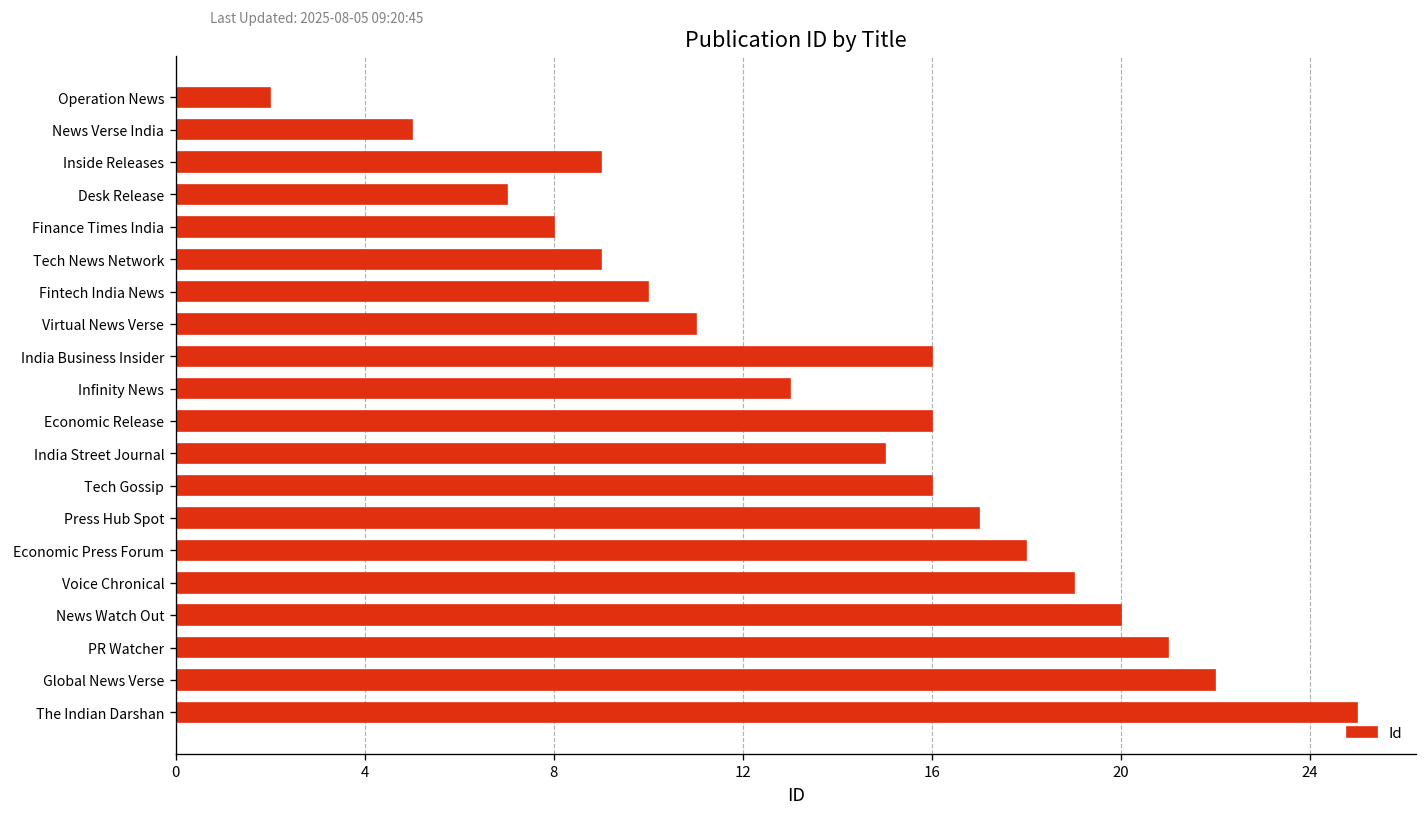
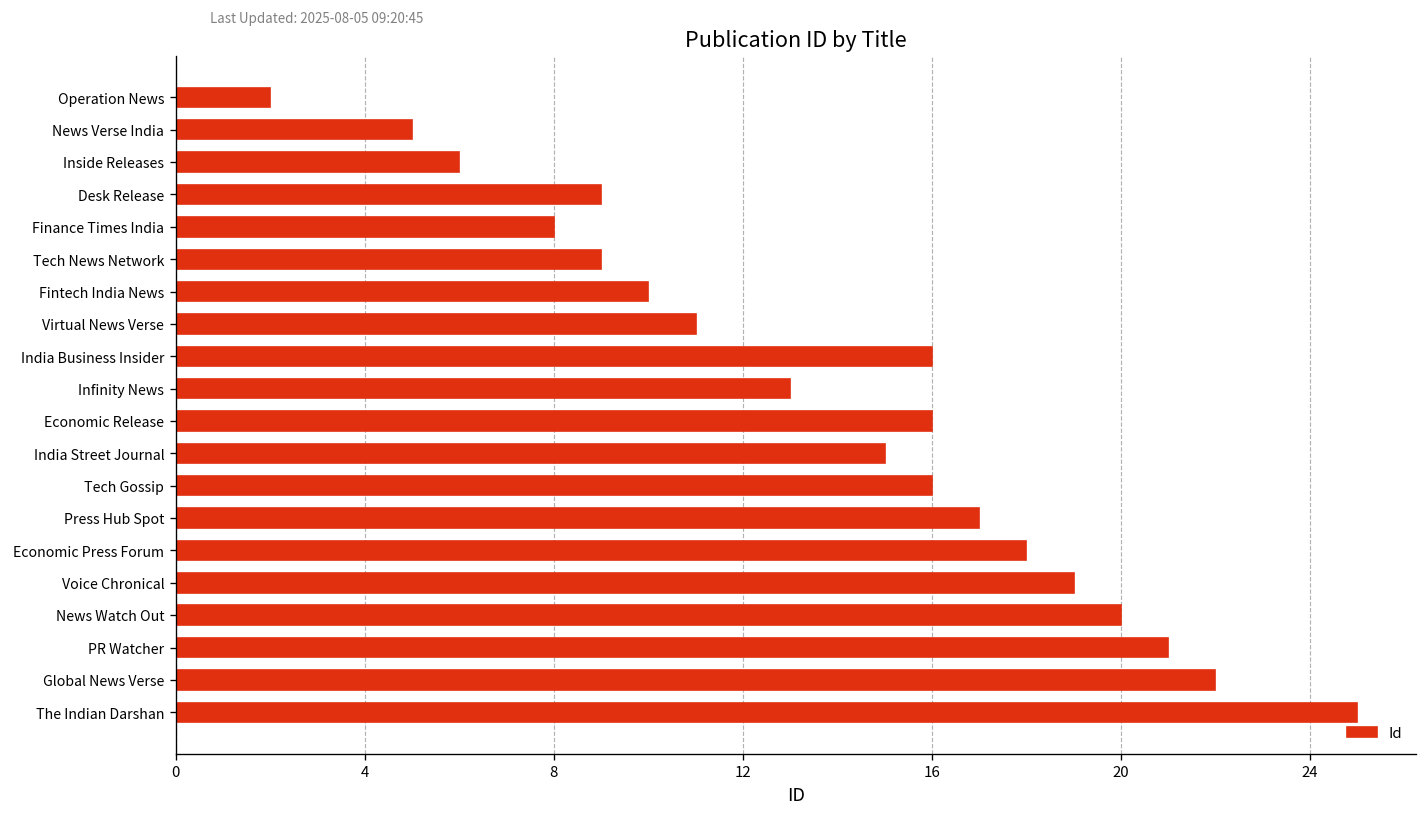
  {
    "Operation News": 2,
    "News Verse India": 5,
-   "Inside Releases": 9,
-   "Desk Release": 7,
+   "Inside Releases": 6,
+   "Desk Release": 9,
    "Finance Times India": 8,
    "Tech News Network": 9,
    "Fintech India News": 10,
    "Virtual News Verse": 11,
    "India Business Insider": 16,
    "Infinity News": 13,
    "Economic Release": 16,
    "India Street Journal": 15,
    "Tech Gossip": 16,
    "Press Hub Spot": 17,
    "Economic Press Forum": 18,
    "Voice Chronical": 19,
    "News Watch Out": 20,
    "PR Watcher": 21,
    "Global News Verse": 22,
    "The Indian Darshan": 25
  }
